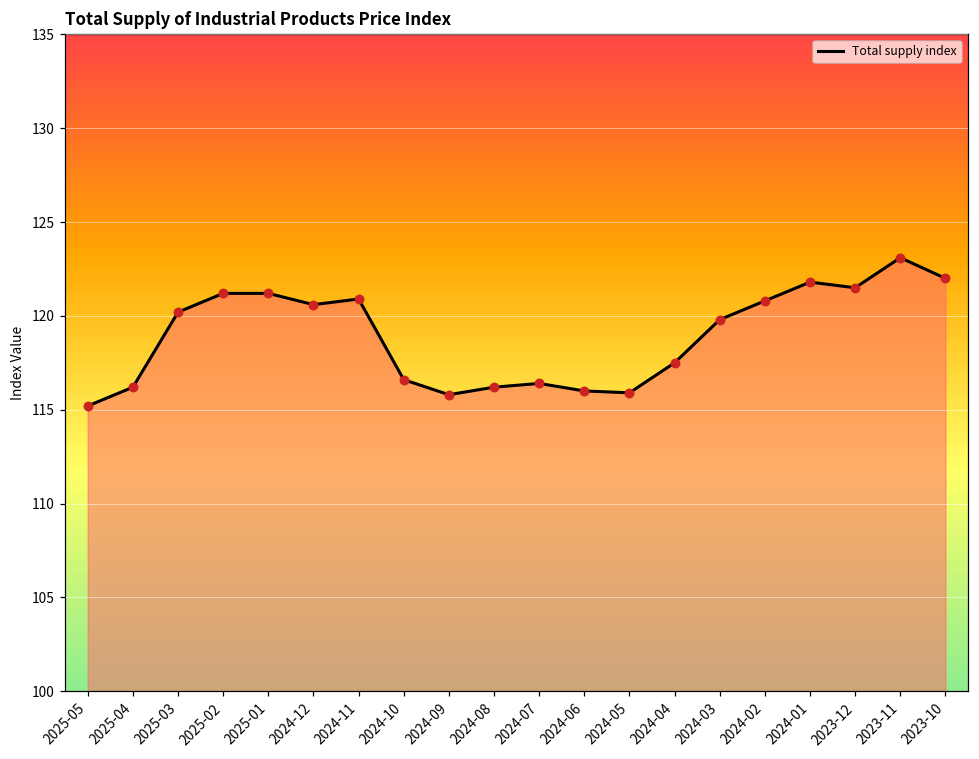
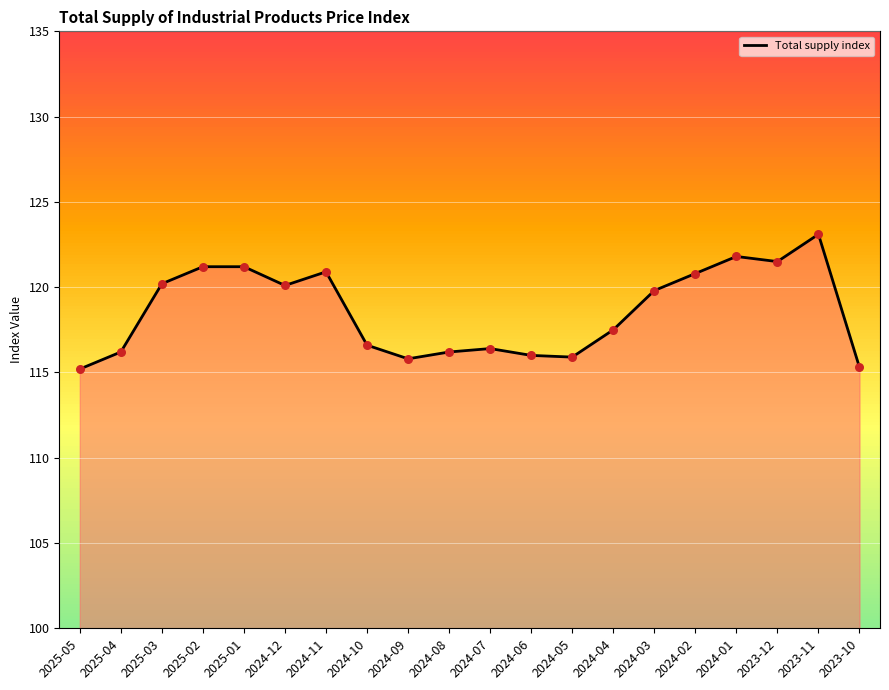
  {
    "2025-05": 115.2,
    "2025-04": 116.2,
    "2025-03": 120.2,
    "2025-02": 121.2,
    "2025-01": 121.2,
-   "2024-12": 120.6,
+   "2024-12": 120.1,
    "2024-11": 120.9,
    "2024-10": 116.6,
    "2024-09": 115.8,
    "2024-08": 116.2,
    "2024-07": 116.4,
    "2024-06": 116.0,
    "2024-05": 115.9,
    "2024-04": 117.5,
    "2024-03": 119.8,
    "2024-02": 120.8,
    "2024-01": 121.8,
    "2023-12": 121.5,
    "2023-11": 123.1,
-   "2023-10": 122.0
+   "2023-10": 115.3
  }
